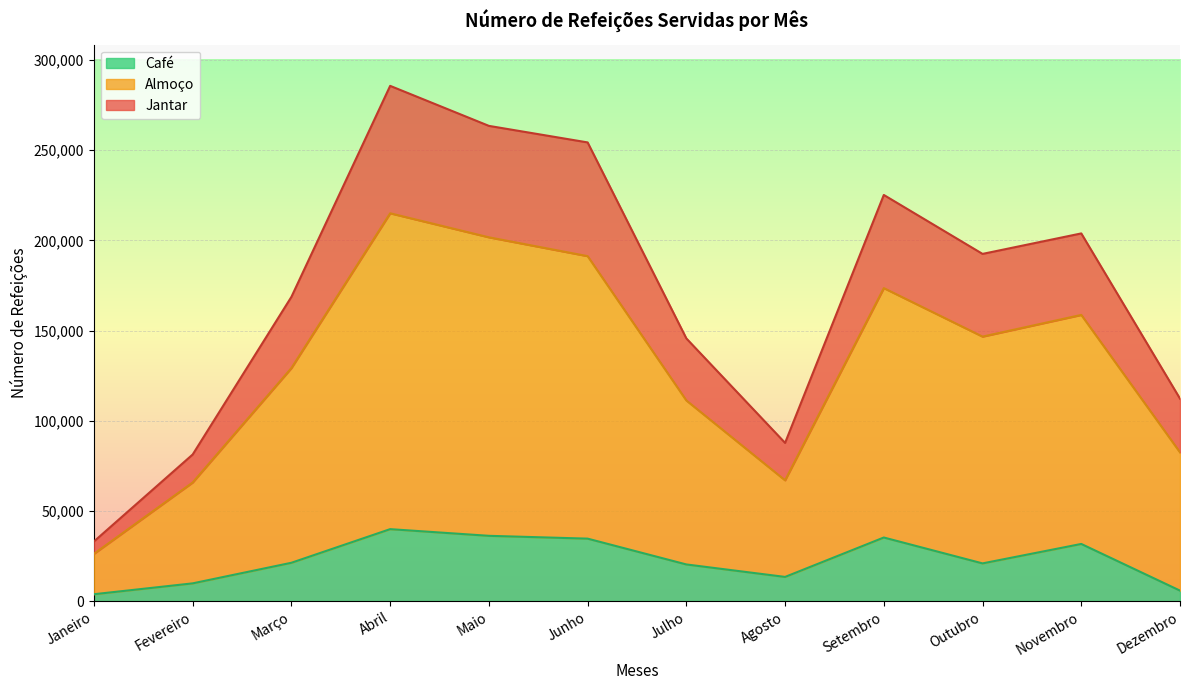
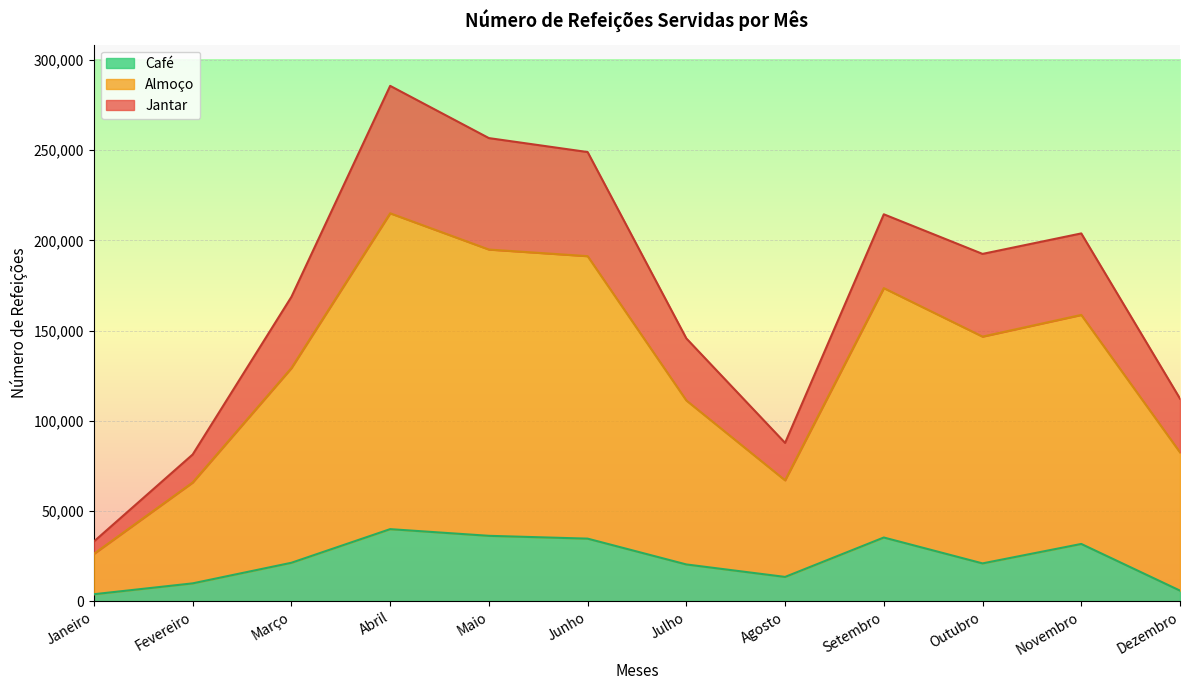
  {
    "Café": {
      "Janeiro": "4,000",
      "Fevereiro": "10,000",
      "Março": "21,000",
      "Abril": "40,000",
      "Maio": "36,000",
      "Junho": "35,000",
      "Julho": "20,000",
      "Agosto": "13,000",
      "Setembro": "35,000",
      "Outubro": "21,000",
      "Novembro": "32,000",
      "Dezembro": "6,000"
    },
    "Almoço": {
      "Janeiro": "22,000",
      "Fevereiro": "56,000",
      "Março": "108,000",
      "Abril": "175,000",
-     "Maio": "165,000",
+     "Maio": "159,000",
      "Junho": "157,000",
      "Julho": "91,000",
      "Agosto": "54,000",
      "Setembro": "138,000",
      "Outubro": "126,000",
      "Novembro": "127,000",
      "Dezembro": "77,000"
    },
    "Jantar": {
      "Janeiro": "7,000",
      "Fevereiro": "16,000",
      "Março": "39,000",
      "Abril": "71,000",
      "Maio": "62,000",
-     "Junho": "63,000",
+     "Junho": "58,000",
      "Julho": "34,000",
      "Agosto": "21,000",
-     "Setembro": "52,000",
+     "Setembro": "41,000",
      "Outubro": "46,000",
      "Novembro": "45,000",
      "Dezembro": "30,000"
    }
  }
